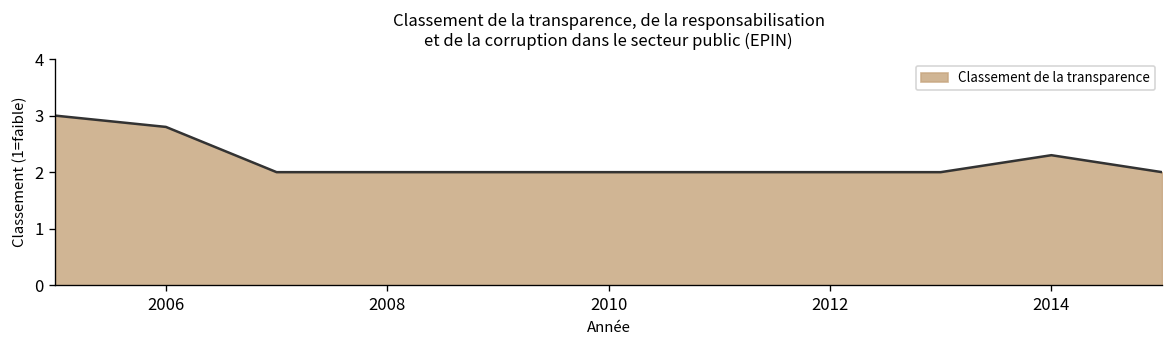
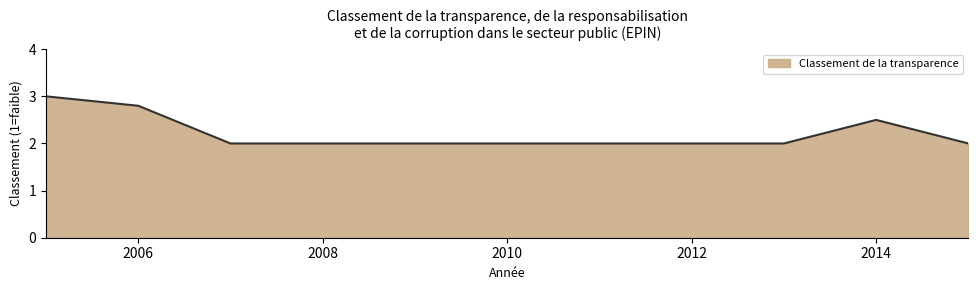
  {
    "2006": 2.8,
    "2008": 2.0,
    "2010": 2.0,
    "2012": 2.0,
-   "2014": 2.3
+   "2014": 2.5
  }
